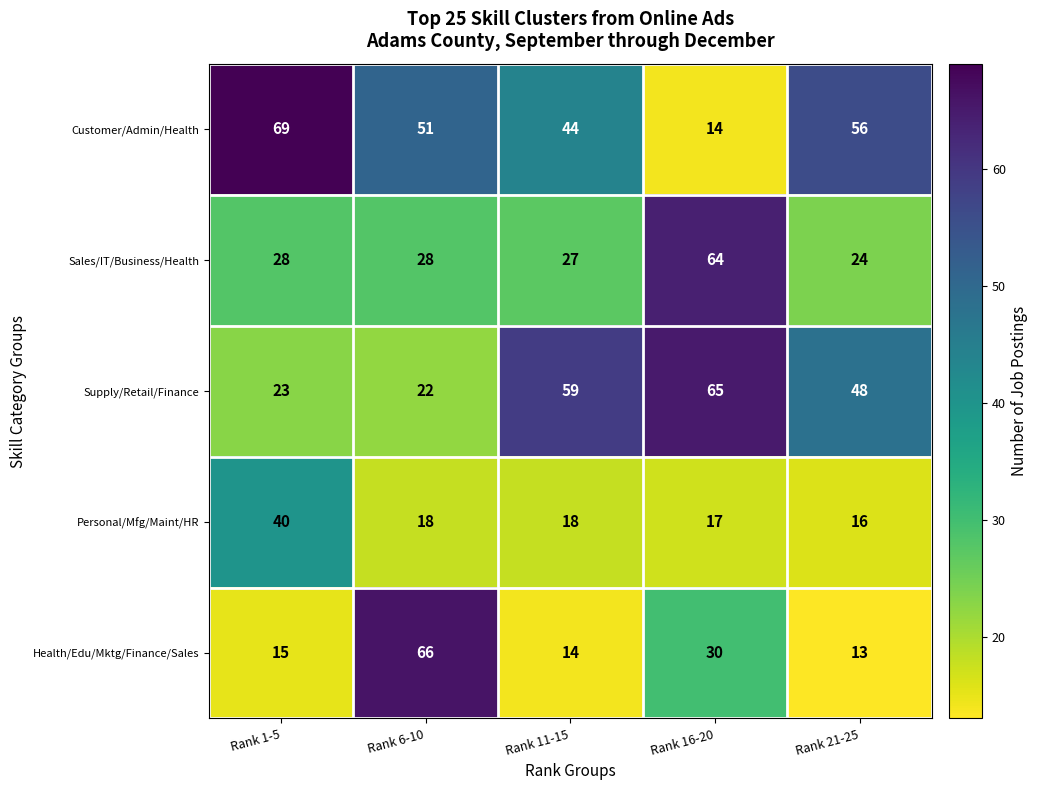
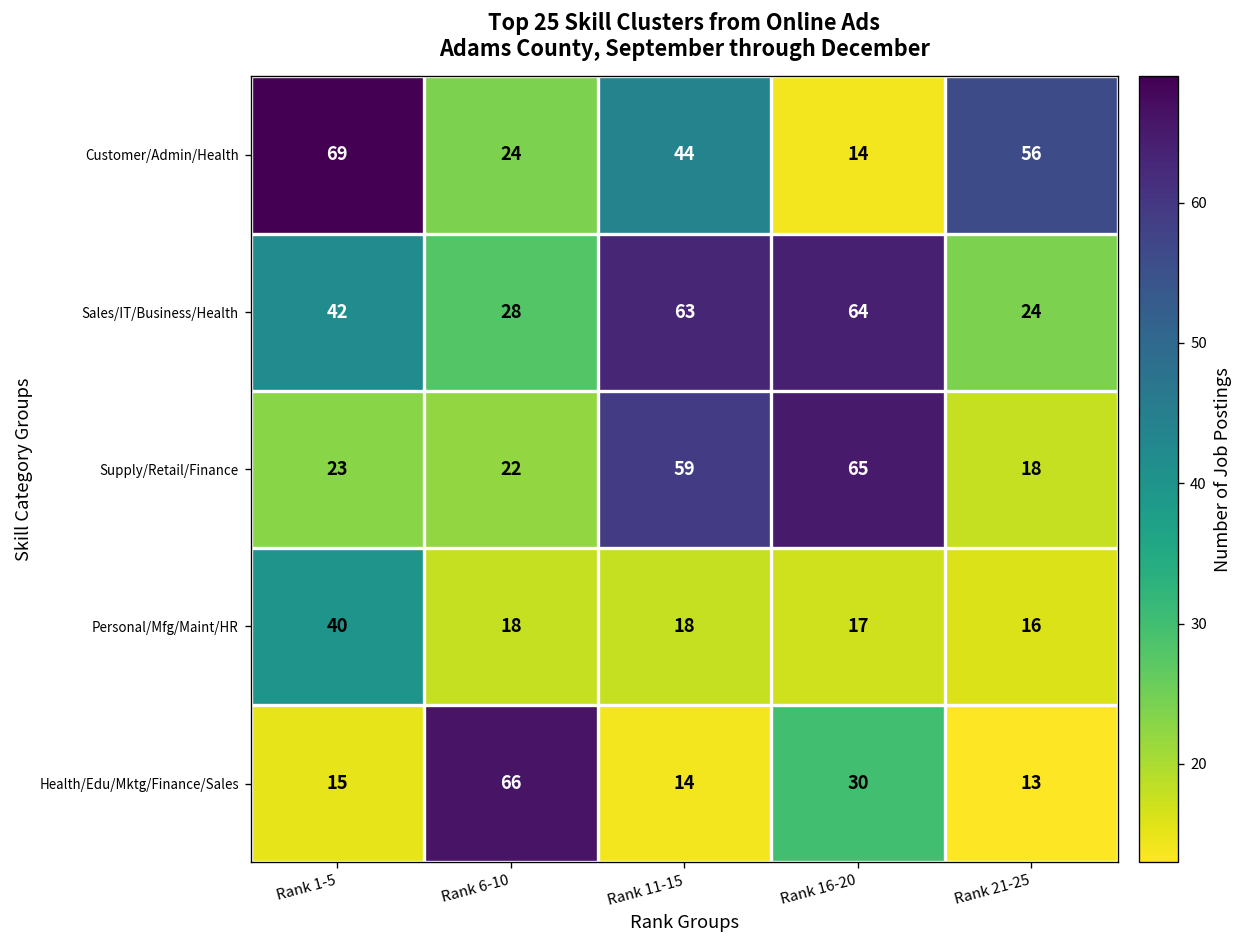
  {
    "Customer/Admin/Health": {
      "Rank 1-5": 69,
-     "Rank 6-10": 51,
+     "Rank 6-10": 24,
      "Rank 11-15": 44,
      "Rank 16-20": 14,
      "Rank 21-25": 56
    },
    "Sales/IT/Business/Health": {
-     "Rank 1-5": 28,
+     "Rank 1-5": 42,
      "Rank 6-10": 28,
-     "Rank 11-15": 27,
+     "Rank 11-15": 63,
      "Rank 16-20": 64,
      "Rank 21-25": 24
    },
    "Supply/Retail/Finance": {
      "Rank 1-5": 23,
      "Rank 6-10": 22,
      "Rank 11-15": 59,
      "Rank 16-20": 65,
-     "Rank 21-25": 48
+     "Rank 21-25": 18
    },
    "Personal/Mfg/Maint/HR": {
      "Rank 1-5": 40,
      "Rank 6-10": 18,
      "Rank 11-15": 18,
      "Rank 16-20": 17,
      "Rank 21-25": 16
    },
    "Health/Edu/Mktg/Finance/Sales": {
      "Rank 1-5": 15,
      "Rank 6-10": 66,
      "Rank 11-15": 14,
      "Rank 16-20": 30,
      "Rank 21-25": 13
    }
  }
